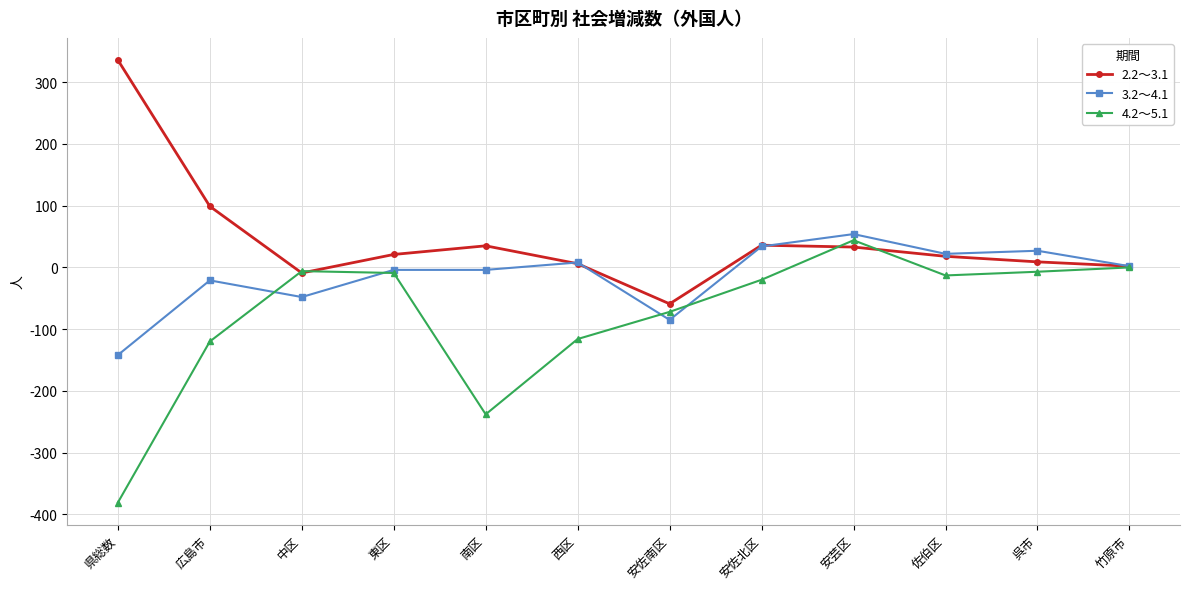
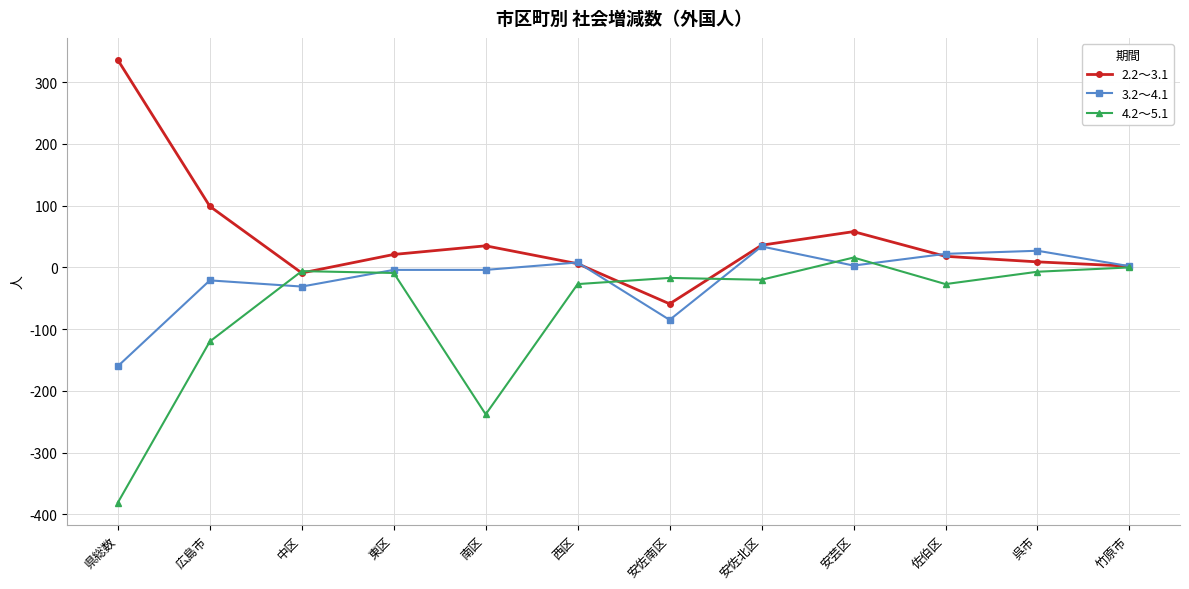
  {
    "2.2～3.1": {
      "県総数": 340,
      "広島市": 100,
      "東区": 20,
      "南区": 40,
      "安佐南区": -60,
-     "安芸区": 30,
+     "安芸区": 60,
      "呉市": 10
    },
    "3.2～4.1": {
-     "県総数": -140,
+     "県総数": -160,
      "広島市": -20,
-     "中区": -50,
+     "中区": -30,
      "東区": 0,
      "南区": 0,
      "安佐南区": -90,
-     "安芸区": 50,
+     "安芸区": 0,
      "呉市": 30
    },
    "4.2～5.1": {
      "県総数": -380,
      "広島市": -120,
      "東区": -10,
      "南区": -240,
-     "西区": -120,
-     "安佐南区": -70,
+     "西区": -30,
+     "安佐南区": -20,
      "安佐北区": -20,
-     "安芸区": 40,
-     "佐伯区": -10,
+     "安芸区": 20,
+     "佐伯区": -30,
      "呉市": -10
    }
  }
